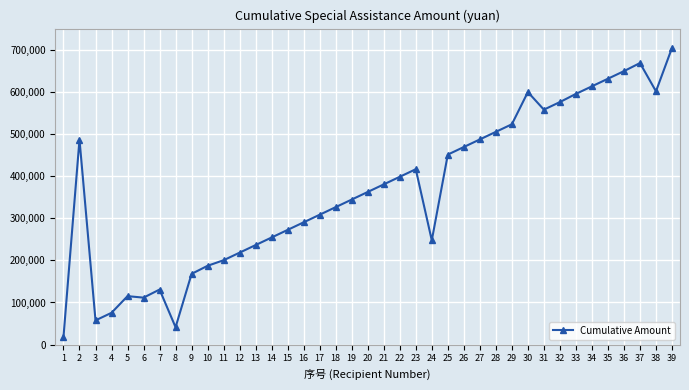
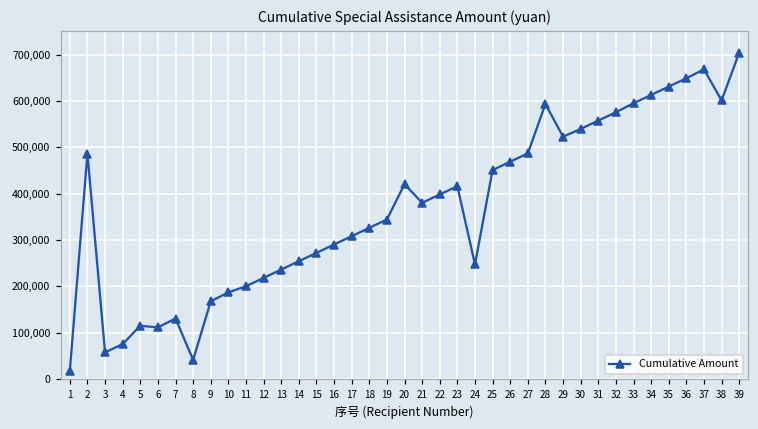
  {
    "1": "20,000",
    "2": "490,000",
    "3": "60,000",
    "4": "80,000",
    "5": "120,000",
    "6": "110,000",
    "7": "130,000",
    "8": "40,000",
    "9": "170,000",
    "10": "190,000",
    "11": "200,000",
    "12": "220,000",
    "13": "240,000",
    "14": "250,000",
    "15": "270,000",
    "16": "290,000",
    "17": "310,000",
    "18": "330,000",
    "19": "340,000",
-   "20": "360,000",
+   "20": "420,000",
    "21": "380,000",
    "22": "400,000",
    "23": "420,000",
    "24": "250,000",
    "25": "450,000",
    "26": "470,000",
    "27": "490,000",
-   "28": "500,000",
+   "28": "590,000",
    "29": "520,000",
-   "30": "600,000",
+   "30": "540,000",
    "31": "560,000",
    "32": "580,000",
    "33": "600,000",
    "34": "610,000",
    "35": "630,000",
    "36": "650,000",
    "37": "670,000",
    "38": "600,000",
    "39": "700,000"
  }
